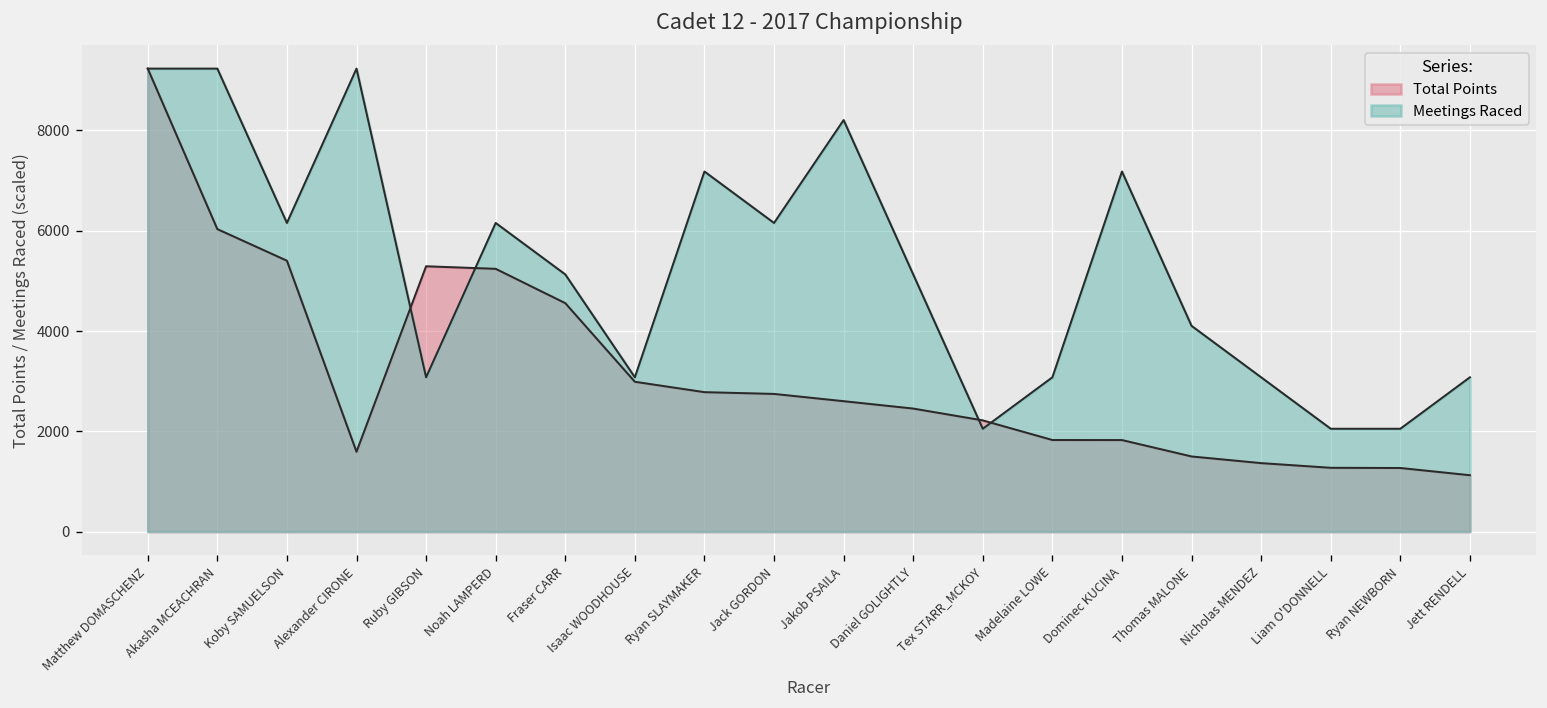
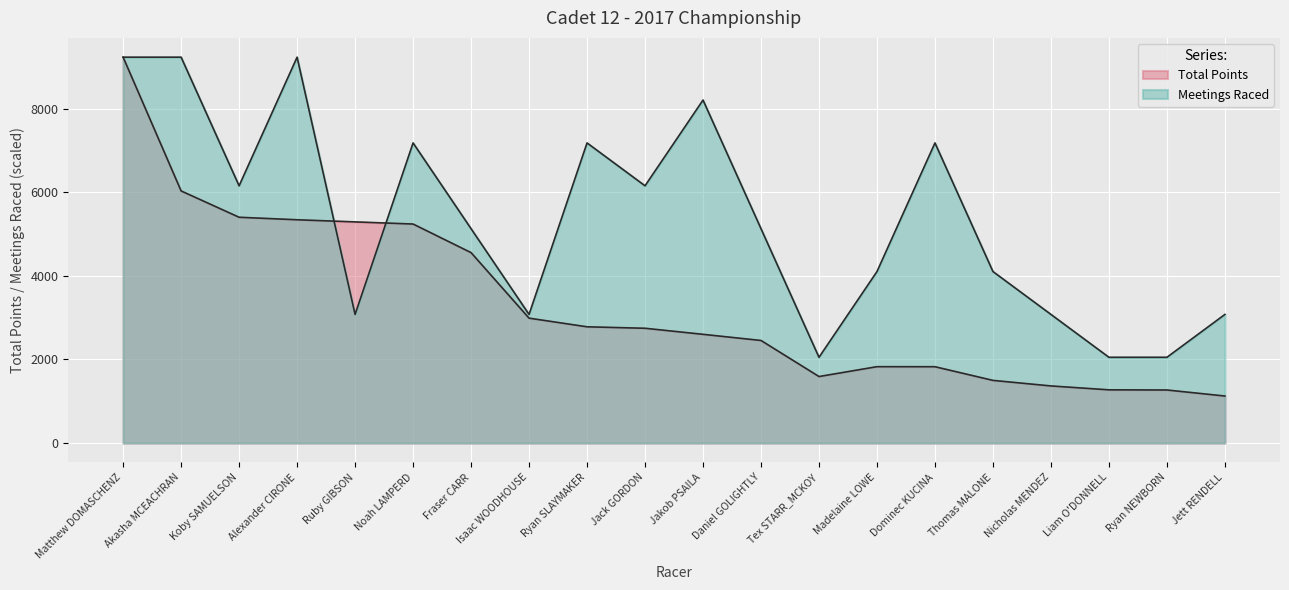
  {
    "Total Points": {
      "Akasha MCEACHRAN": 6000,
      "Koby SAMUELSON": 5400,
-     "Alexander CIRONE": 1600,
+     "Alexander CIRONE": 5300,
      "Ruby GIBSON": 5300,
      "Noah LAMPERD": 5200,
      "Fraser CARR": 4600,
      "Isaac WOODHOUSE": 3000,
      "Ryan SLAYMAKER": 2800,
      "Jack GORDON": 2700,
      "Jakob PSAILA": 2600,
      "Daniel GOLIGHTLY": 2500,
-     "Tex STARR_MCKOY": 2200,
+     "Tex STARR_MCKOY": 1600,
      "Madelaine LOWE": 1800,
      "Dominec KUCINA": 1800,
      "Thomas MALONE": 1500,
      "Nicholas MENDEZ": 1400,
      "Liam O'DONNELL": 1300,
      "Ryan NEWBORN": 1300,
      "Jett RENDELL": 1100
    },
    "Meetings Raced": {
      "Akasha MCEACHRAN": 9200,
      "Koby SAMUELSON": 6200,
      "Alexander CIRONE": 9200,
      "Ruby GIBSON": 3100,
-     "Noah LAMPERD": 6200,
+     "Noah LAMPERD": 7200,
      "Fraser CARR": 5100,
      "Isaac WOODHOUSE": 3100,
      "Ryan SLAYMAKER": 7200,
      "Jack GORDON": 6200,
      "Jakob PSAILA": 8200,
      "Daniel GOLIGHTLY": 5100,
      "Tex STARR_MCKOY": 2100,
-     "Madelaine LOWE": 3100,
+     "Madelaine LOWE": 4100,
      "Dominec KUCINA": 7200,
      "Thomas MALONE": 4100,
      "Nicholas MENDEZ": 3100,
      "Liam O'DONNELL": 2100,
      "Ryan NEWBORN": 2100,
      "Jett RENDELL": 3100
    }
  }
